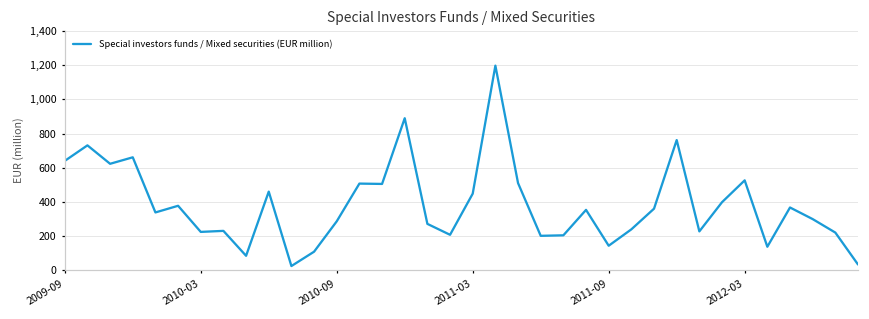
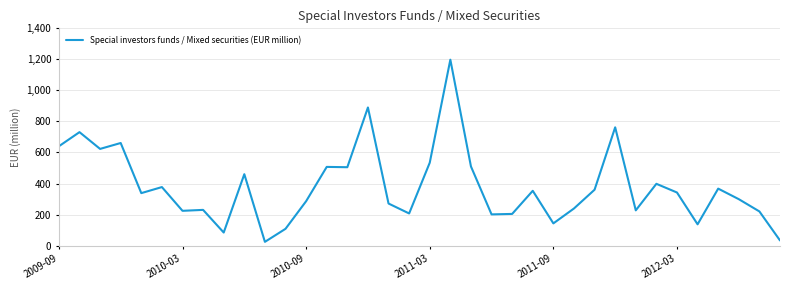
  {
    "2009-09": 640,
    "2010-03": 220,
    "2010-09": 290,
-   "2011-03": 450,
+   "2011-03": 530,
    "2011-09": 140,
-   "2012-03": 530
+   "2012-03": 340
  }
